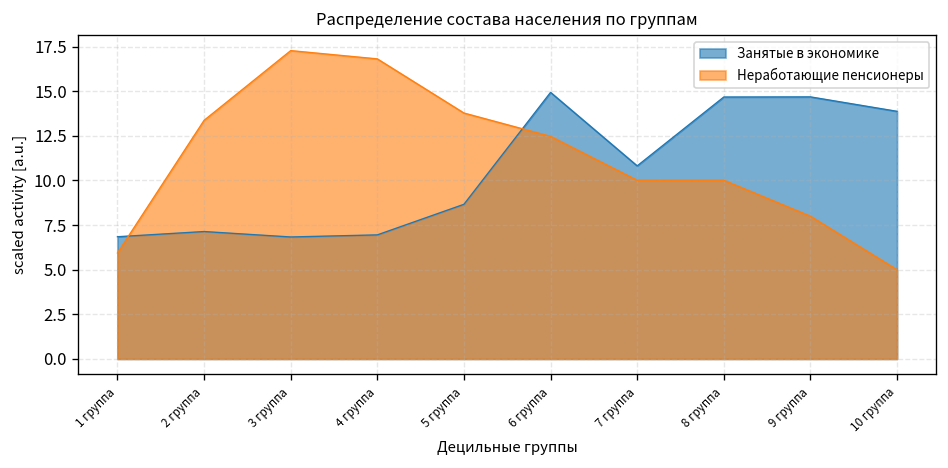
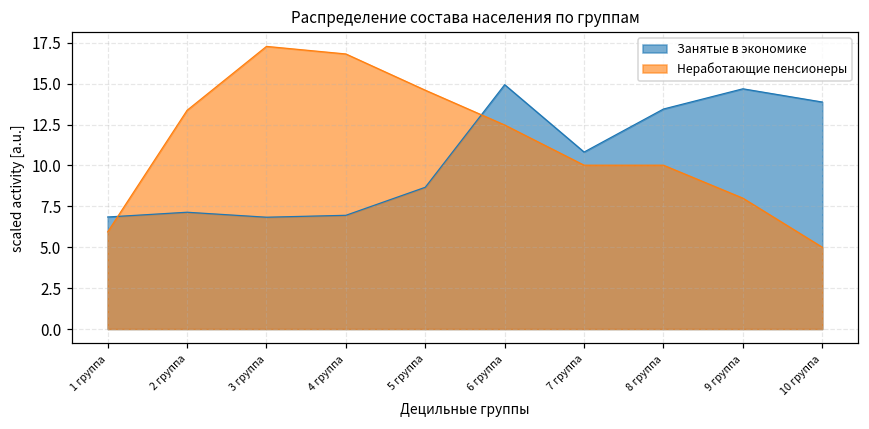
  {
    "Занятые в экономике": {
      "1 группа": 6.8,
      "2 группа": 7.1,
      "3 группа": 6.8,
      "4 группа": 7.0,
      "5 группа": 8.7,
      "6 группа": 14.9,
      "7 группа": 10.8,
-     "8 группа": 14.7,
+     "8 группа": 13.4,
      "9 группа": 14.7,
      "10 группа": 13.9
    },
    "Неработающие пенсионеры": {
      "1 группа": 5.9,
      "2 группа": 13.4,
      "3 группа": 17.3,
      "4 группа": 16.8,
-     "5 группа": 13.8,
+     "5 группа": 14.6,
      "6 группа": 12.5,
      "7 группа": 10.0,
      "8 группа": 10.0,
      "9 группа": 8.0,
      "10 группа": 5.0
    }
  }
